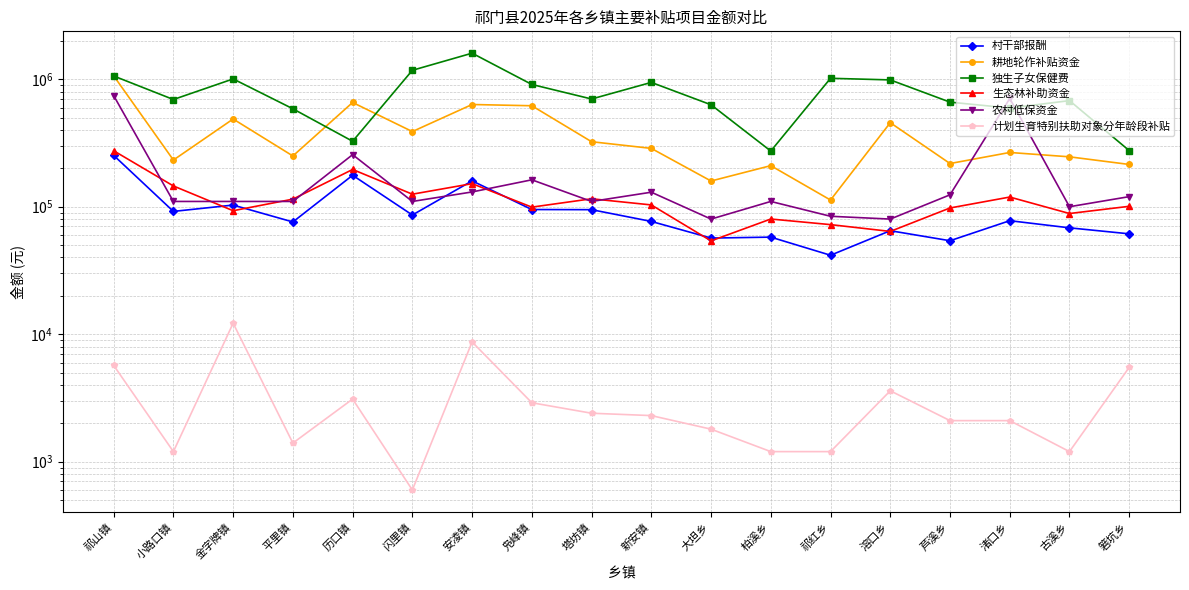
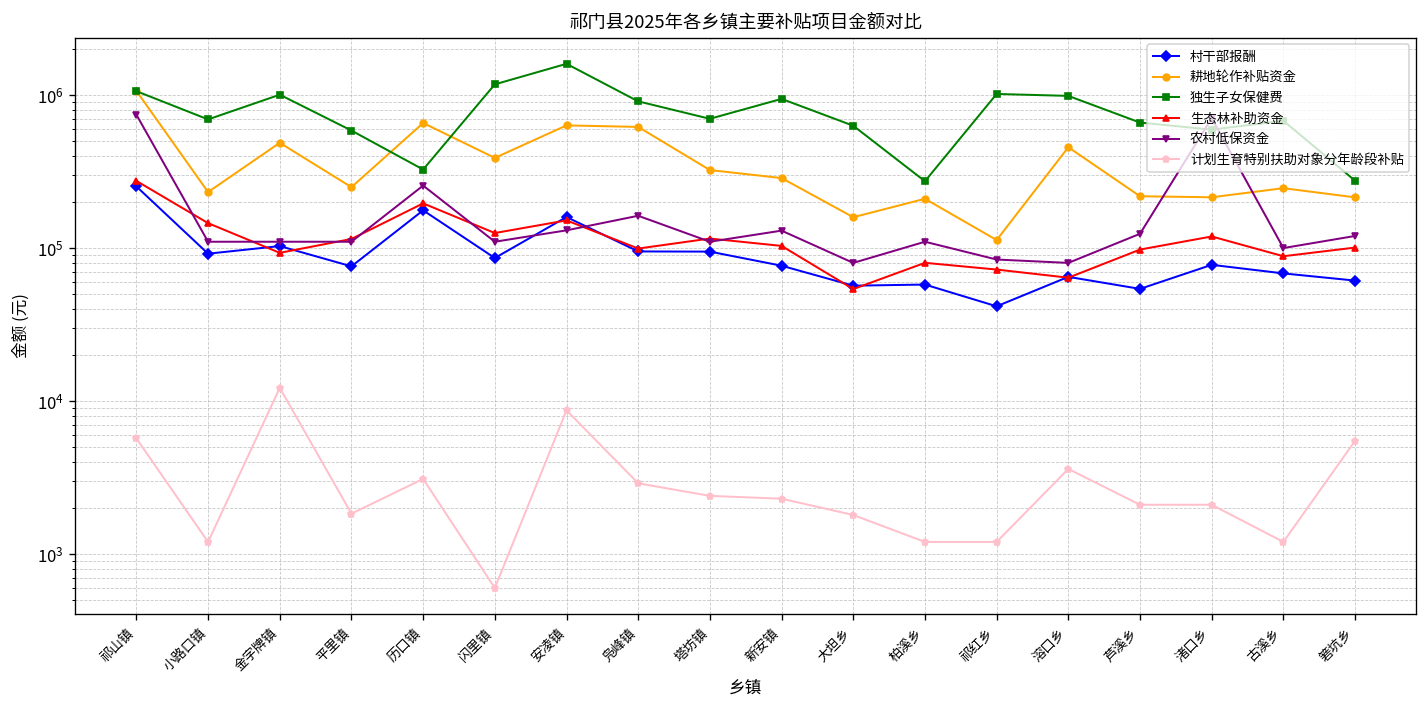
  {
    "村干部报酬": {
      "祁山镇": 250000,
      "小路口镇": 90000,
      "金字牌镇": 100000,
      "平里镇": 80000,
      "历口镇": 180000,
      "闪里镇": 90000,
      "安凌镇": 160000,
      "塔坊镇": 90000,
      "新安镇": 80000,
      "大坦乡": 60000,
      "柏溪乡": 60000,
      "祁红乡": 42000,
      "芦溪乡": 54000,
      "渚口乡": 80000,
      "古溪乡": 70000,
      "箬坑乡": 60000
    },
    "耕地轮作补贴资金": {
      "小路口镇": 230000,
      "金字牌镇": 490000,
      "平里镇": 250000,
      "历口镇": 700000,
      "闪里镇": 390000,
      "安凌镇": 600000,
      "凫峰镇": 600000,
      "塔坊镇": 320000,
      "新安镇": 290000,
      "大坦乡": 160000,
      "柏溪乡": 210000,
      "祁红乡": 110000,
      "溶口乡": 460000,
      "芦溪乡": 220000,
-     "渚口乡": 270000,
+     "渚口乡": 210000,
      "古溪乡": 250000,
      "箬坑乡": 210000
    },
    "独生子女保健费": {
      "小路口镇": 700000,
      "金字牌镇": 1000000,
      "平里镇": 600000,
      "历口镇": 330000,
      "闪里镇": 1200000,
      "安凌镇": 1600000,
      "凫峰镇": 900000,
      "塔坊镇": 700000,
      "新安镇": 900000,
      "大坦乡": 600000,
      "柏溪乡": 270000,
      "祁红乡": 1000000,
      "溶口乡": 1000000,
      "芦溪乡": 700000,
      "箬坑乡": 280000
    },
    "生态林补助资金": {
      "祁山镇": 270000,
      "小路口镇": 150000,
      "金字牌镇": 90000,
      "历口镇": 200000,
      "闪里镇": 130000,
      "安凌镇": 150000,
      "塔坊镇": 120000,
      "新安镇": 100000,
      "大坦乡": 54000,
      "柏溪乡": 80000,
      "祁红乡": 70000,
      "芦溪乡": 100000,
      "渚口乡": 120000,
      "古溪乡": 90000,
      "箬坑乡": 100000
    },
    "农村低保资金": {
      "祁山镇": 700000,
      "小路口镇": 110000,
      "金字牌镇": 110000,
      "历口镇": 260000,
      "闪里镇": 110000,
      "安凌镇": 130000,
      "凫峰镇": 160000,
      "塔坊镇": 110000,
      "新安镇": 130000,
      "大坦乡": 80000,
      "柏溪乡": 110000,
      "祁红乡": 80000,
      "溶口乡": 80000,
      "芦溪乡": 120000,
      "古溪乡": 100000,
      "箬坑乡": 120000
    },
    "计划生育特别扶助对象分年龄段补贴": {
      "祁山镇": 6000,
      "小路口镇": 1200,
      "金字牌镇": 12000,
-     "平里镇": 1400,
+     "平里镇": 1800,
      "历口镇": 3100,
      "闪里镇": 600,
      "安凌镇": 9000,
      "凫峰镇": 2900,
      "塔坊镇": 2400,
      "新安镇": 2300,
      "大坦乡": 1800,
      "柏溪乡": 1200,
      "祁红乡": 1200,
      "溶口乡": 3600,
      "芦溪乡": 2100,
      "渚口乡": 2100,
      "古溪乡": 1200,
      "箬坑乡": 5500
    }
  }
